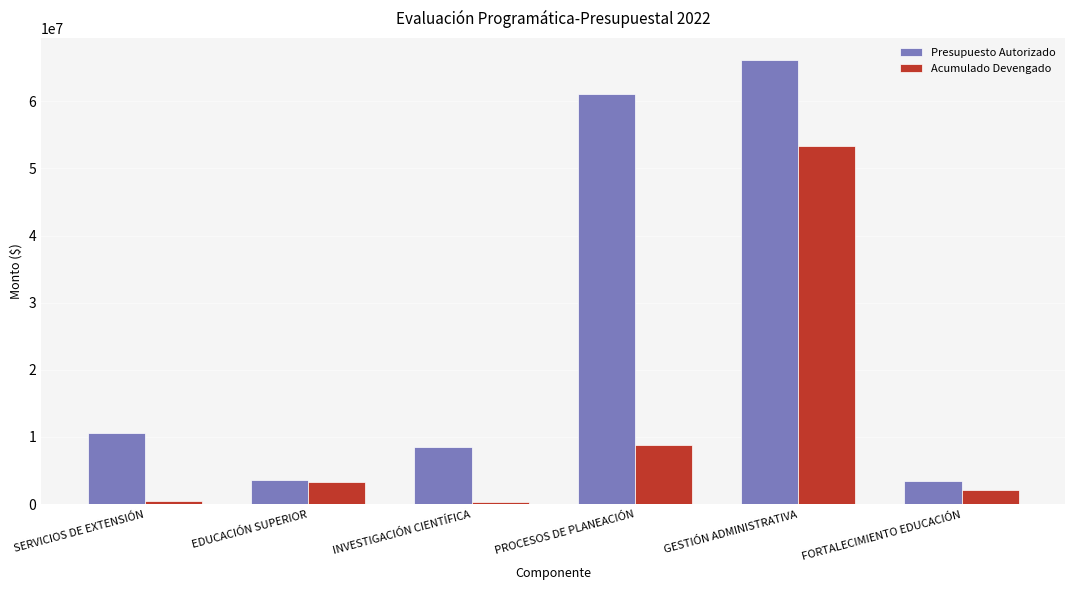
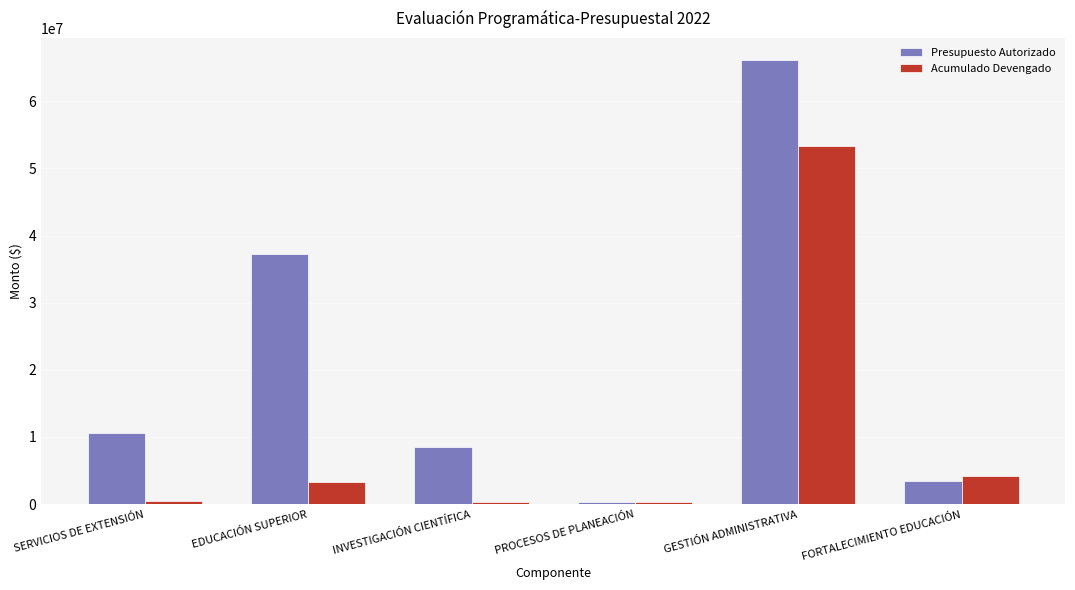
  {
    "Presupuesto Autorizado": {
      "SERVICIOS DE EXTENSIÓN": 11000000,
-     "EDUCACIÓN SUPERIOR": 4000000,
+     "EDUCACIÓN SUPERIOR": 37000000,
      "INVESTIGACIÓN CIENTÍFICA": 9000000,
-     "PROCESOS DE PLANEACIÓN": 61000000,
+     "PROCESOS DE PLANEACIÓN": 0,
      "GESTIÓN ADMINISTRATIVA": 66000000,
      "FORTALECIMIENTO EDUCACIÓN": 4000000
    },
    "Acumulado Devengado": {
      "SERVICIOS DE EXTENSIÓN": 1000000,
      "EDUCACIÓN SUPERIOR": 3000000,
-     "PROCESOS DE PLANEACIÓN": 9000000,
+     "PROCESOS DE PLANEACIÓN": 0,
      "GESTIÓN ADMINISTRATIVA": 53000000,
-     "FORTALECIMIENTO EDUCACIÓN": 2000000
+     "FORTALECIMIENTO EDUCACIÓN": 4000000
    }
  }
